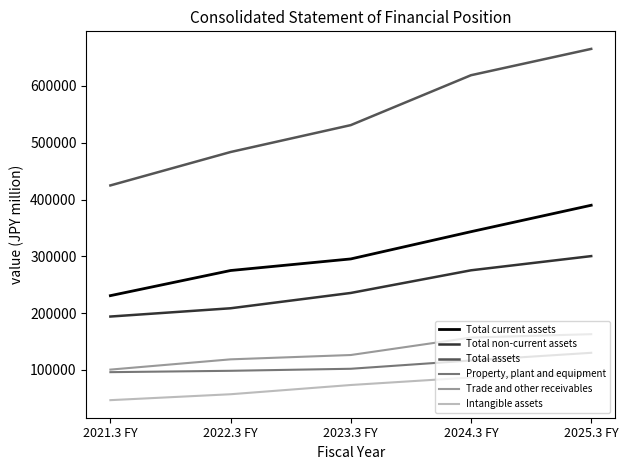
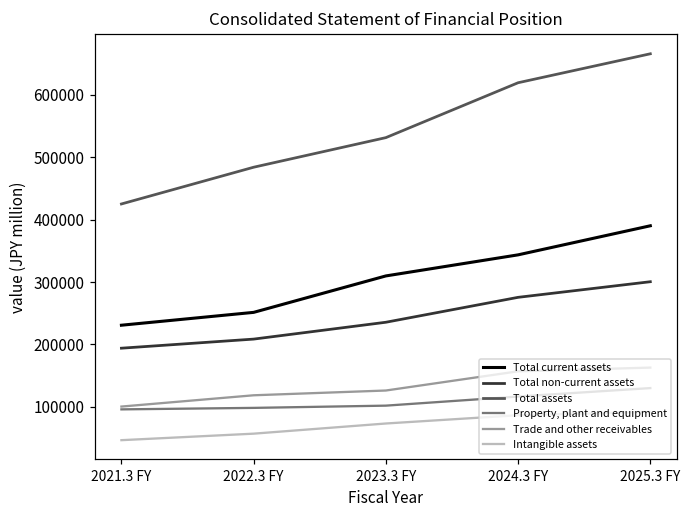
  {
    "Total current assets": {
      "2021.3 FY": 230000,
-     "2022.3 FY": 280000,
-     "2023.3 FY": 300000,
+     "2022.3 FY": 250000,
+     "2023.3 FY": 310000,
      "2024.3 FY": 340000,
      "2025.3 FY": 390000
    }
  }
